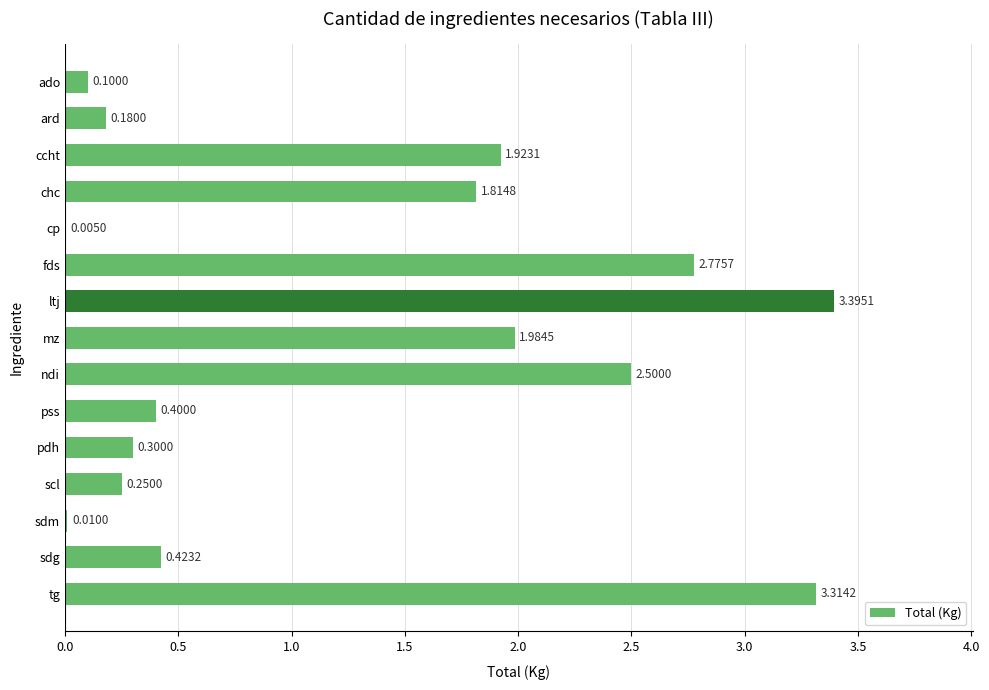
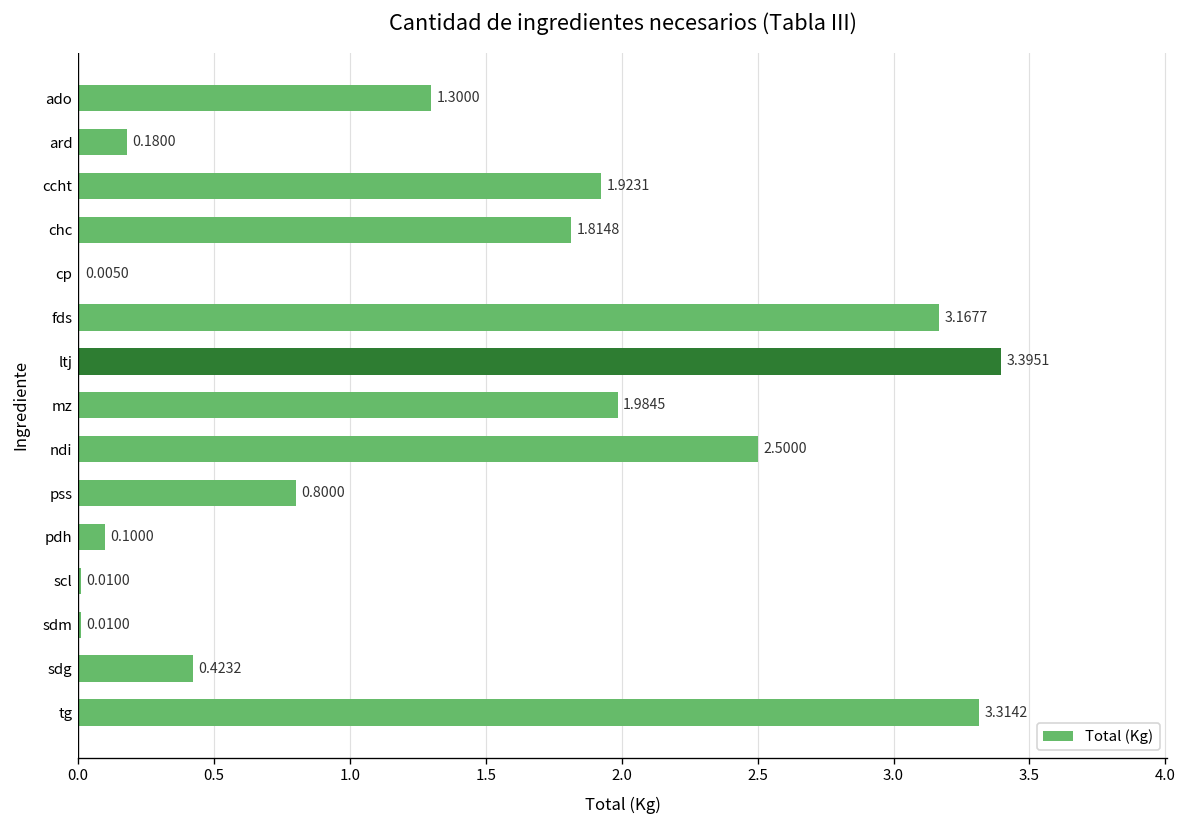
  {
-   "ado": 0.1000,
+   "ado": 1.3000,
    "ard": 0.1800,
    "ccht": 1.9231,
    "chc": 1.8148,
    "cp": 0.0050,
-   "fds": 2.7757,
+   "fds": 3.1677,
    "ltj": 3.3951,
    "mz": 1.9845,
    "ndi": 2.5000,
-   "pss": 0.4000,
-   "pdh": 0.3000,
-   "scl": 0.2500,
+   "pss": 0.8000,
+   "pdh": 0.1000,
+   "scl": 0.0100,
    "sdm": 0.0100,
    "sdg": 0.4232,
    "tg": 3.3142
  }
